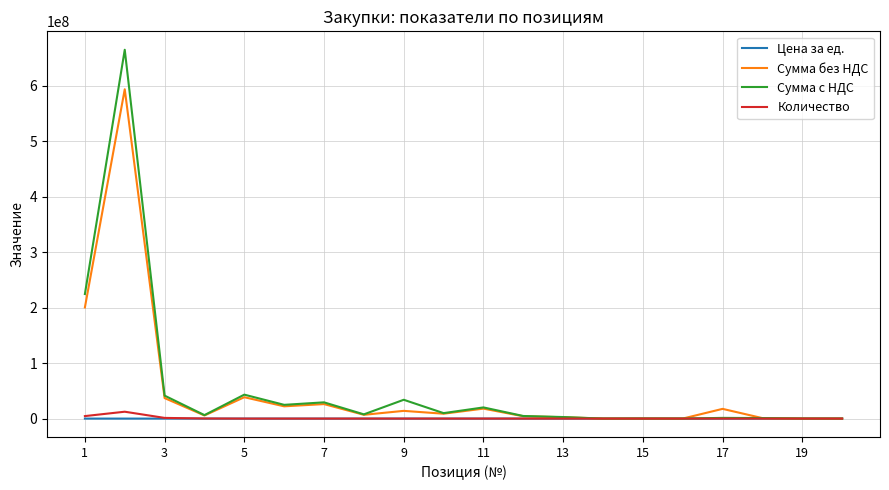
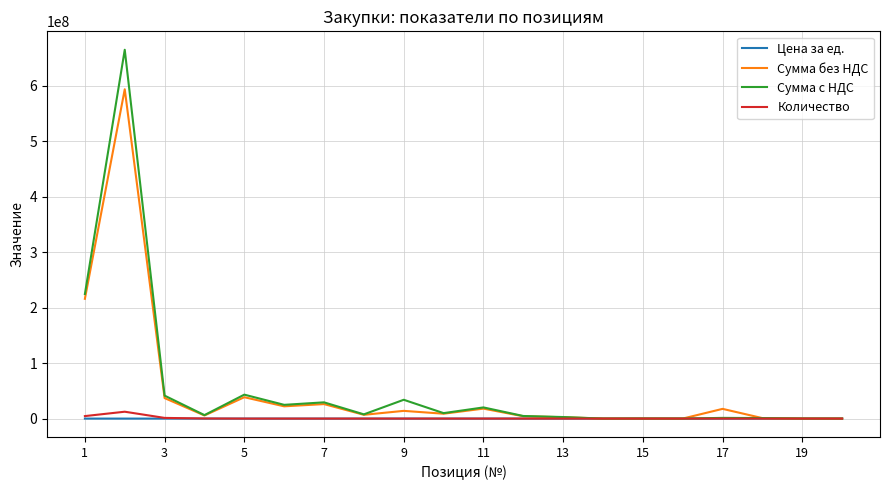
  {
    "Сумма без НДС": {
-     "1": 200000000,
+     "1": 220000000,
      "5": 40000000,
      "9": 10000000,
      "17": 20000000
    },
    "Сумма с НДС": {
      "1": 220000000,
      "5": 40000000,
      "9": 30000000
    }
  }
